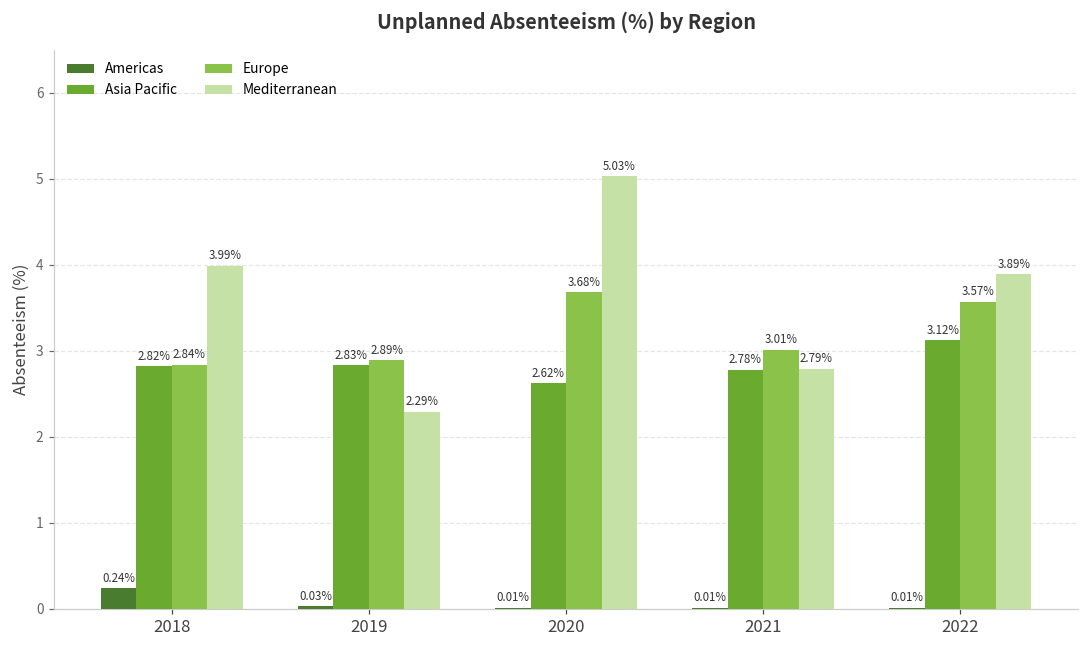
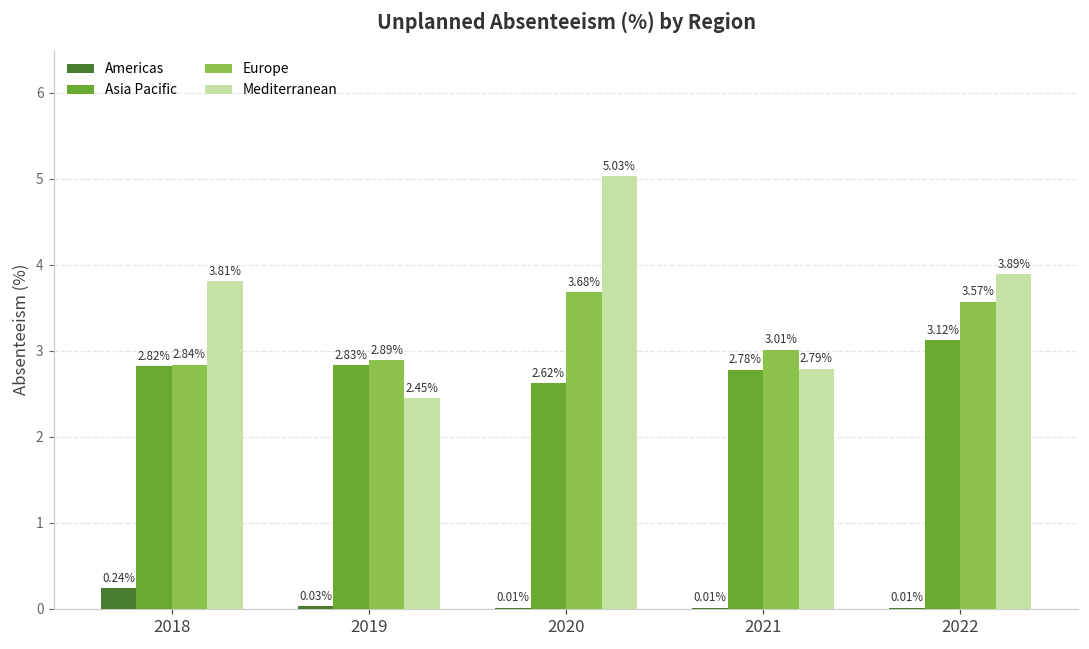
  {
    "Mediterranean": {
-     "2018": "3.99%",
-     "2019": "2.29%",
+     "2018": "3.81%",
+     "2019": "2.45%",
      "2020": "5.03%",
      "2021": "2.79%",
      "2022": "3.89%"
    }
  }
